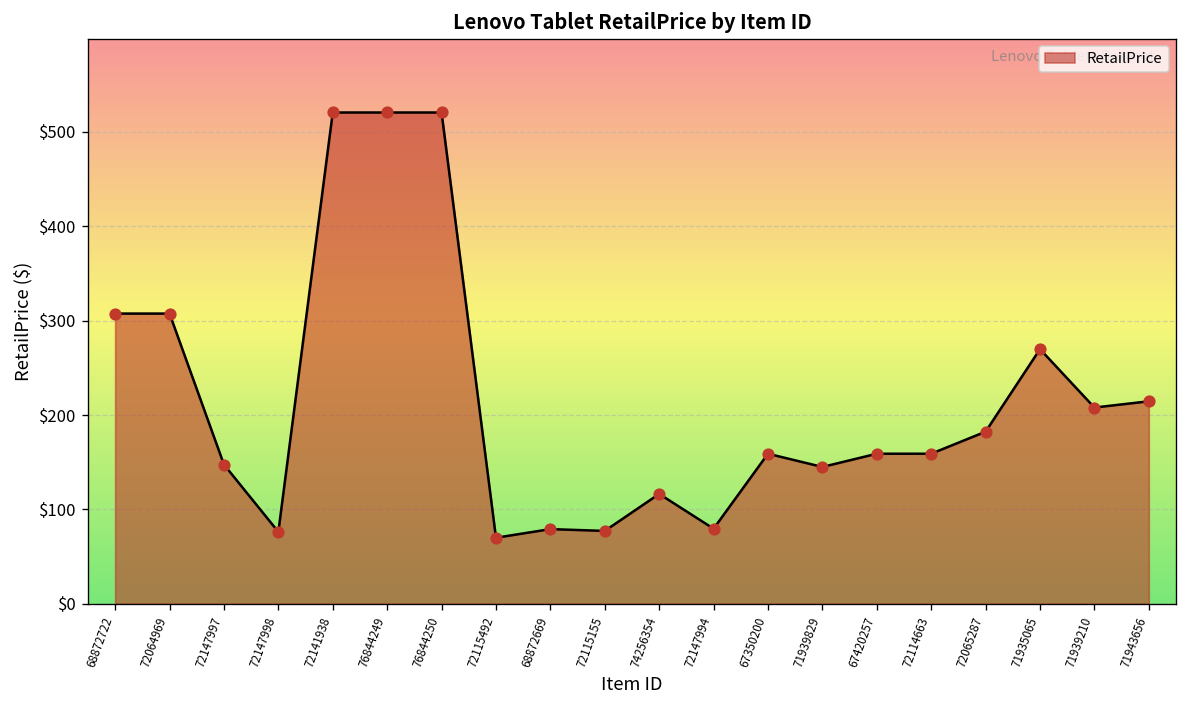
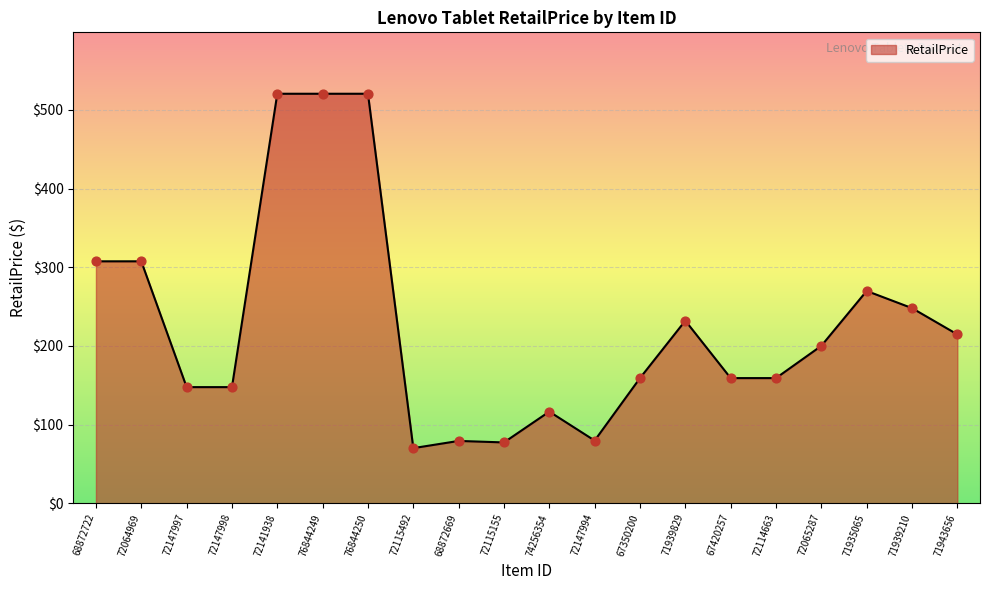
  {
    "68872722": "$310",
    "72064969": "$310",
    "72147997": "$150",
-   "72147998": "$80",
+   "72147998": "$150",
    "72141938": "$520",
    "76844249": "$520",
    "76844250": "$520",
    "72115492": "$70",
    "68872669": "$80",
    "72115155": "$80",
    "74256354": "$120",
    "72147994": "$80",
    "67350200": "$160",
-   "71939829": "$140",
+   "71939829": "$230",
    "67420257": "$160",
    "72114663": "$160",
-   "72065287": "$180",
+   "72065287": "$200",
    "71935065": "$270",
-   "71939210": "$210",
+   "71939210": "$250",
    "71943656": "$210"
  }
